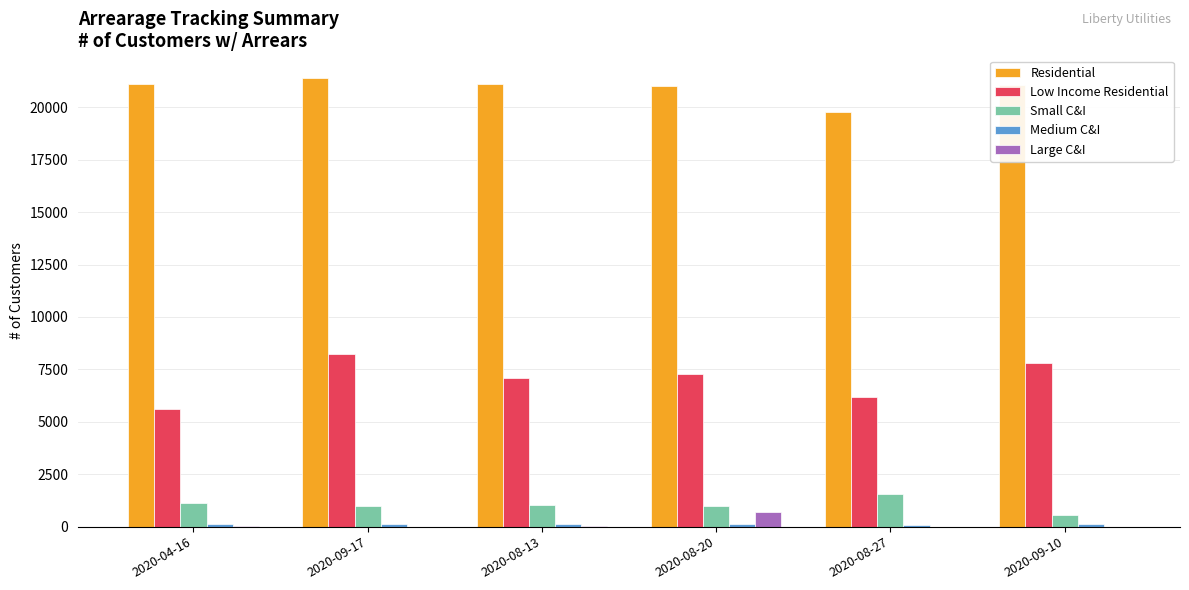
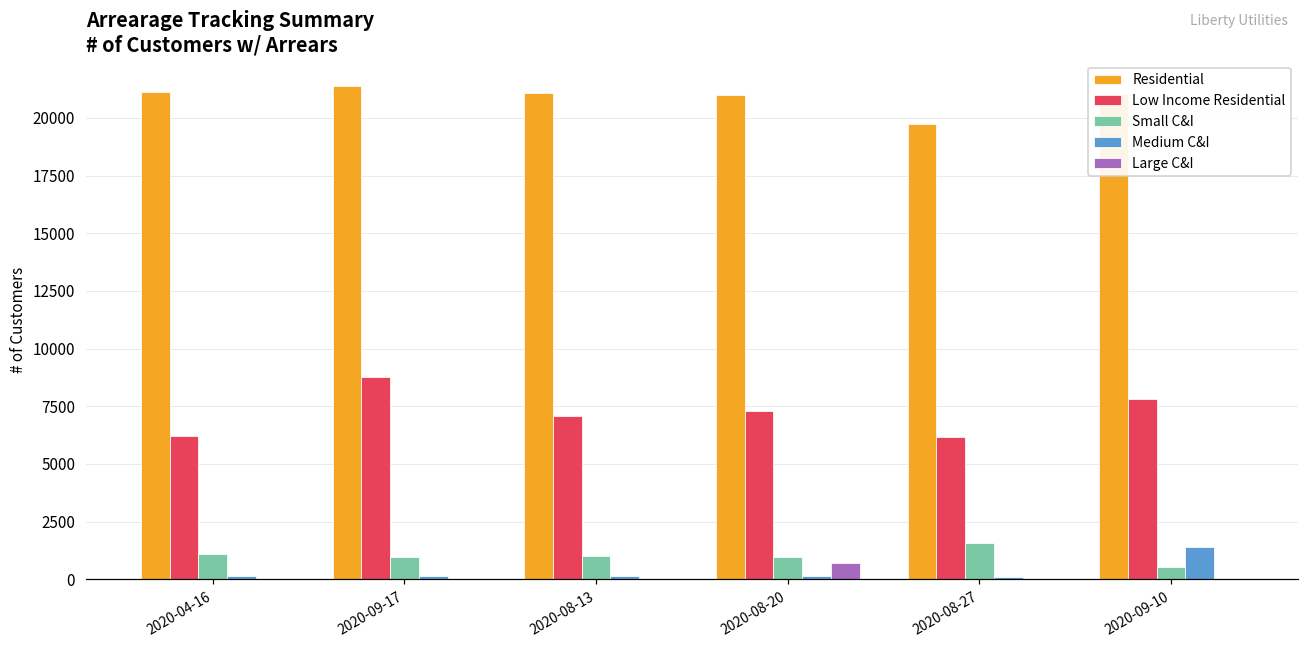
  {
    "Residential": {
      "2020-04-16": 21100,
      "2020-09-17": 21400,
      "2020-08-13": 21100,
      "2020-08-20": 21000,
      "2020-08-27": 19800
    },
    "Low Income Residential": {
-     "2020-04-16": 5600,
-     "2020-09-17": 8200,
+     "2020-04-16": 6200,
+     "2020-09-17": 8800,
      "2020-08-13": 7100,
      "2020-08-20": 7300,
      "2020-08-27": 6200,
      "2020-09-10": 7800
    },
    "Small C&I": {
      "2020-04-16": 1100,
      "2020-09-17": 1000,
      "2020-08-13": 1000,
      "2020-08-20": 1000,
      "2020-08-27": 1600,
      "2020-09-10": 600
    },
    "Medium C&I": {
      "2020-04-16": 100,
      "2020-09-17": 100,
      "2020-08-13": 100,
      "2020-08-20": 100,
-     "2020-09-10": 100
+     "2020-09-10": 1400
    },
    "Large C&I": {
      "2020-08-20": 700
    }
  }
